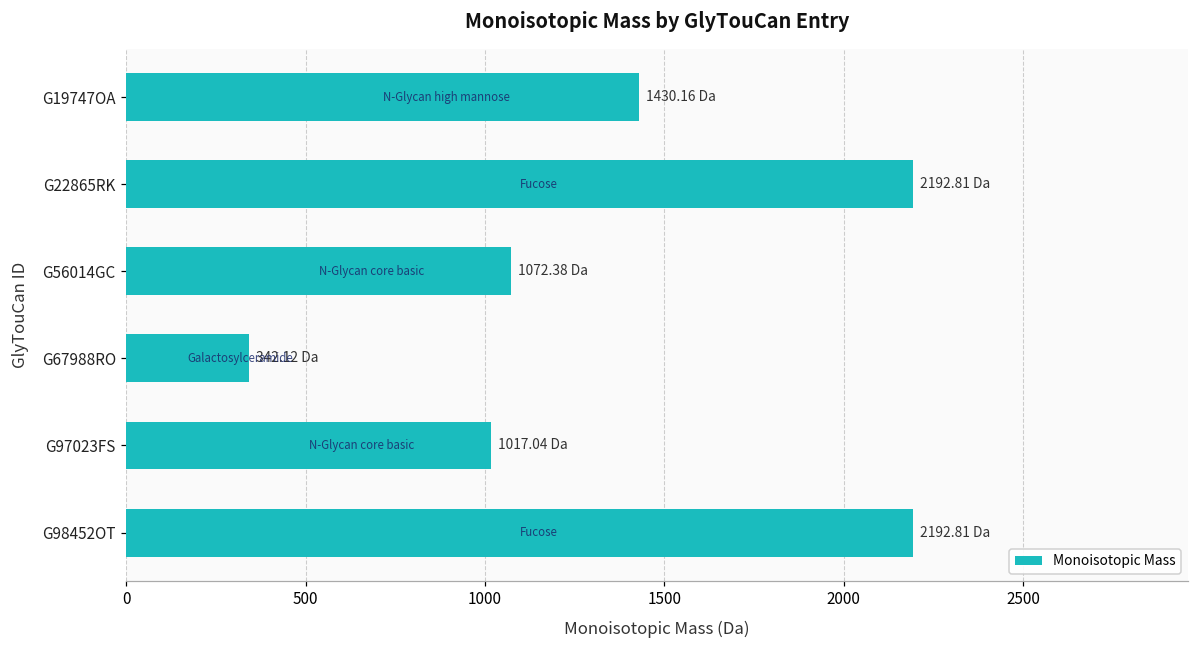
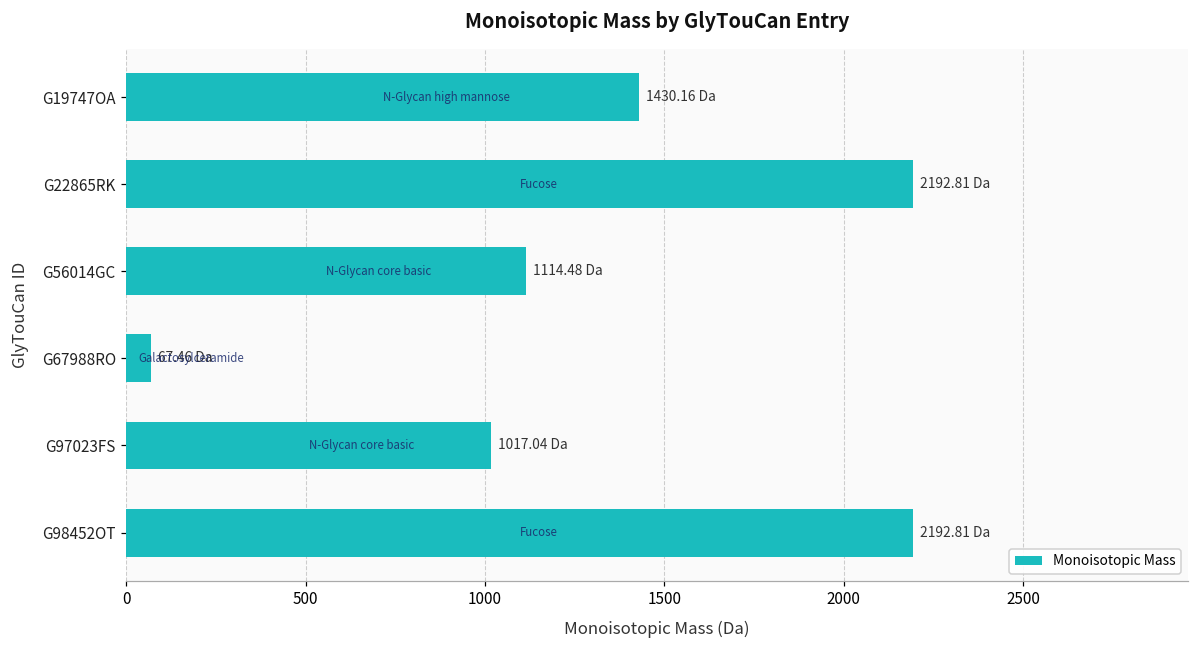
  {
    "G19747OA": 1430.16,
    "G22865RK": 2192.81,
-   "G56014GC": 1072.38,
-   "G67988RO": 342.12,
+   "G56014GC": 1114.48,
+   "G67988RO": 67.46,
    "G97023FS": 1017.04,
    "G98452OT": 2192.81
  }
